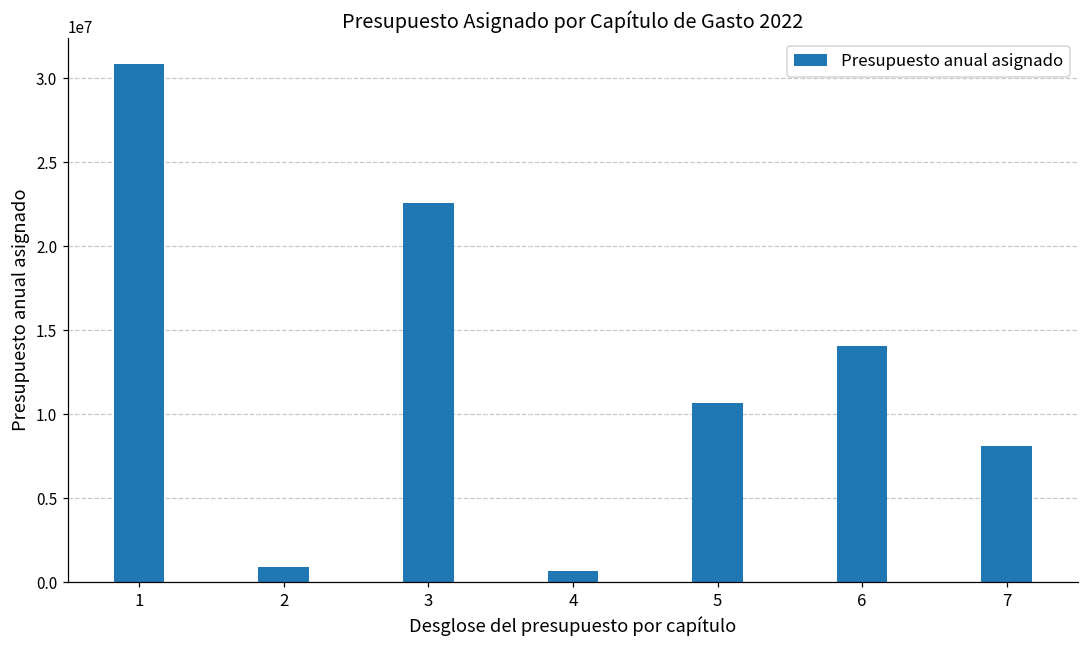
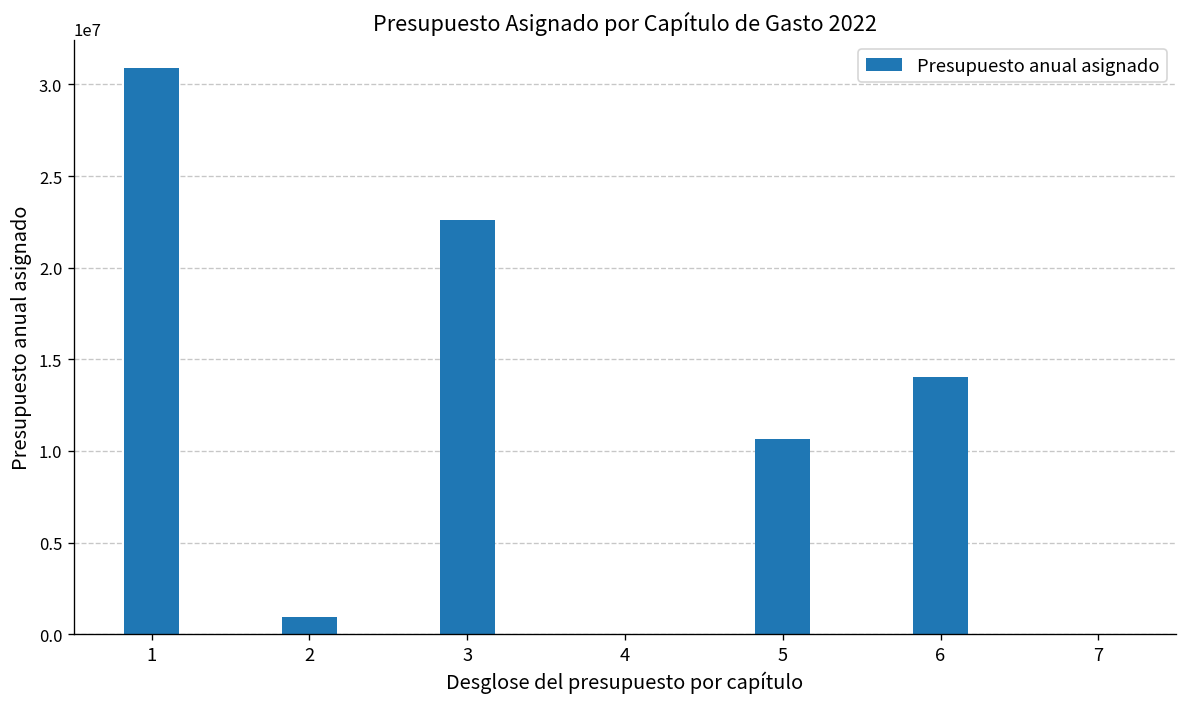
  {
    "1": 30900000,
    "2": 900000,
    "3": 22600000,
-   "4": 700000,
+   "4": 0,
    "5": 10700000,
    "6": 14100000,
-   "7": 8100000
+   "7": 0
  }
